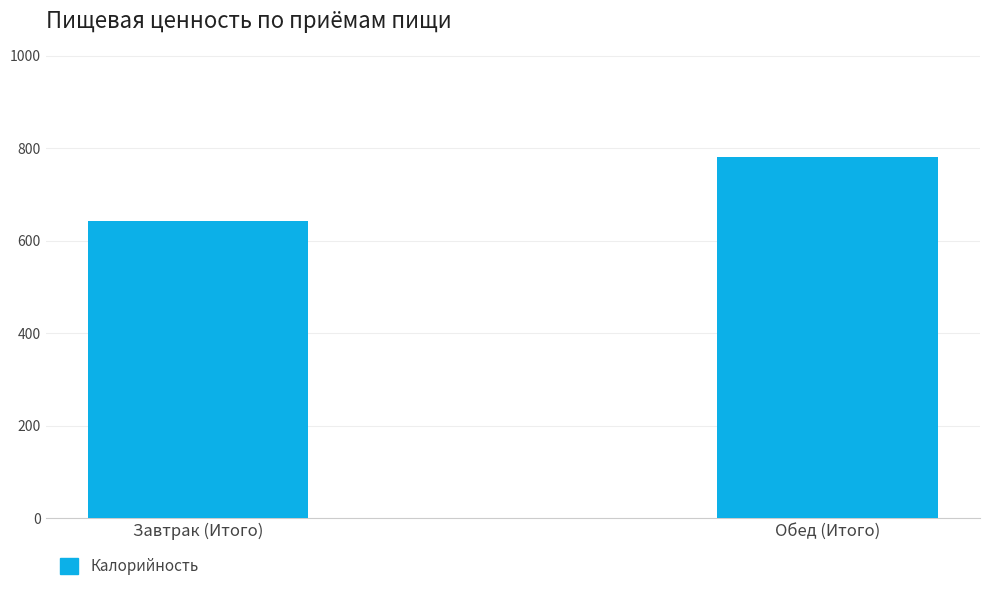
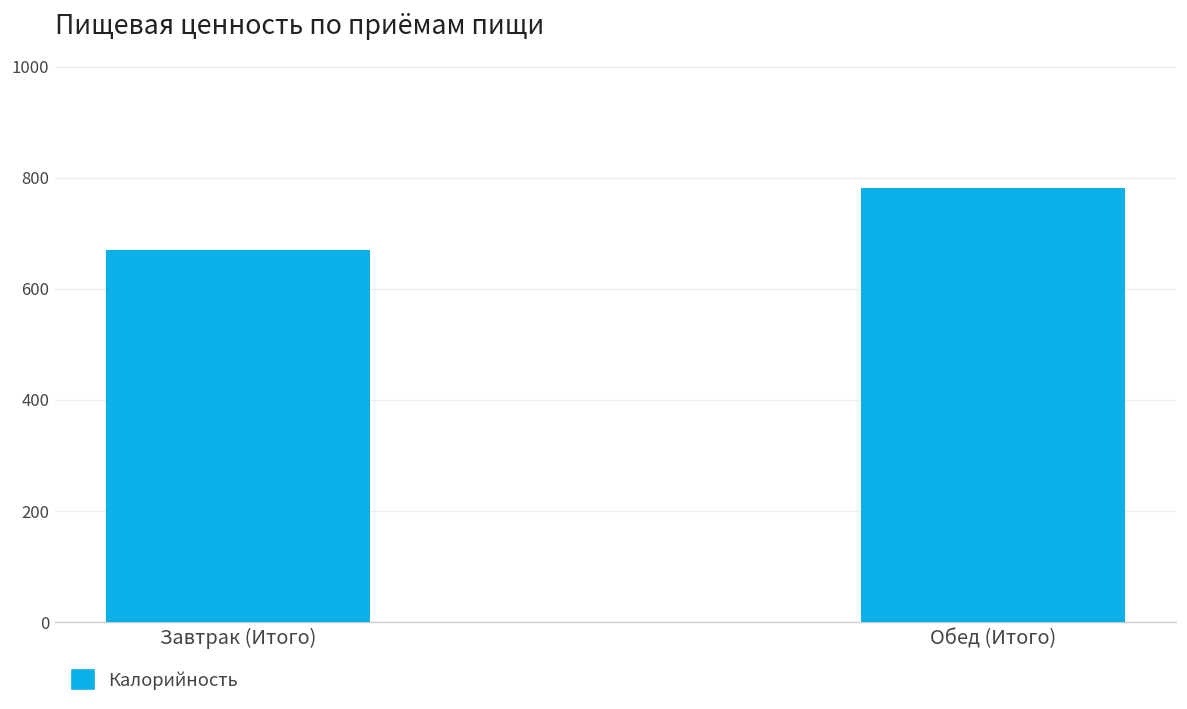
  {
-   "Завтрак (Итого)": 640,
+   "Завтрак (Итого)": 670,
    "Обед (Итого)": 780
  }
